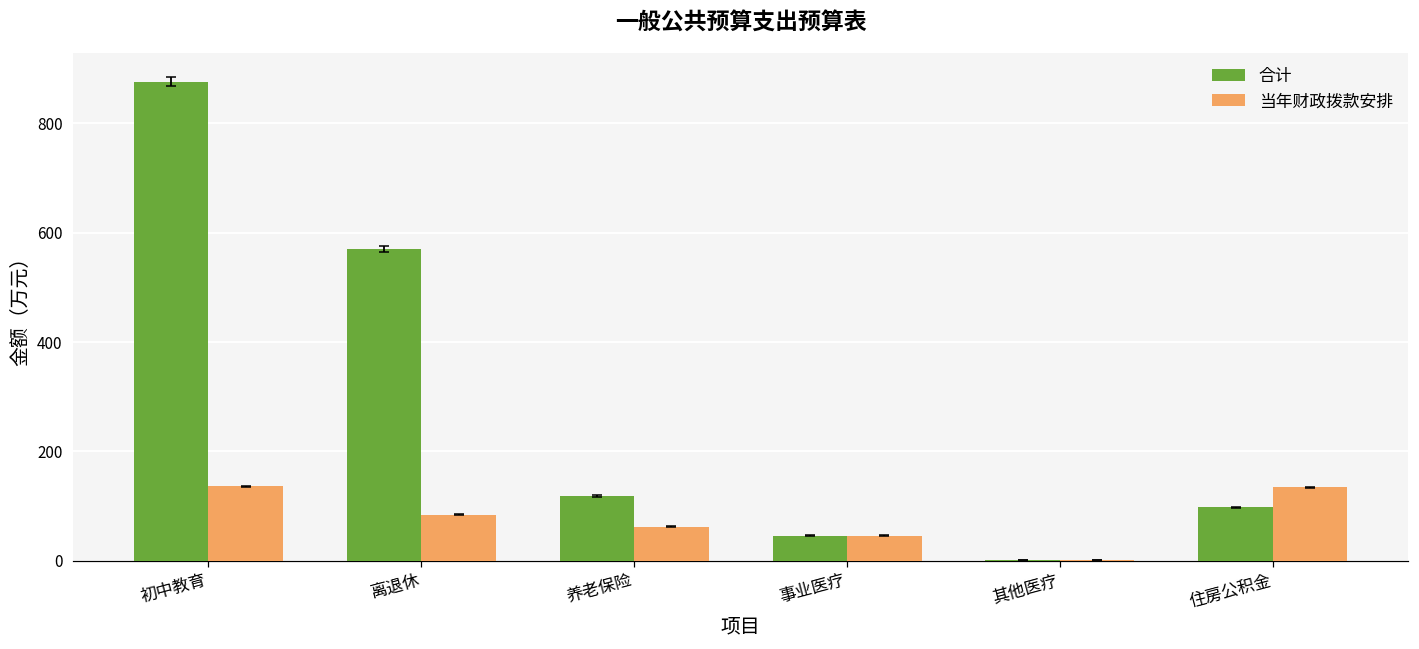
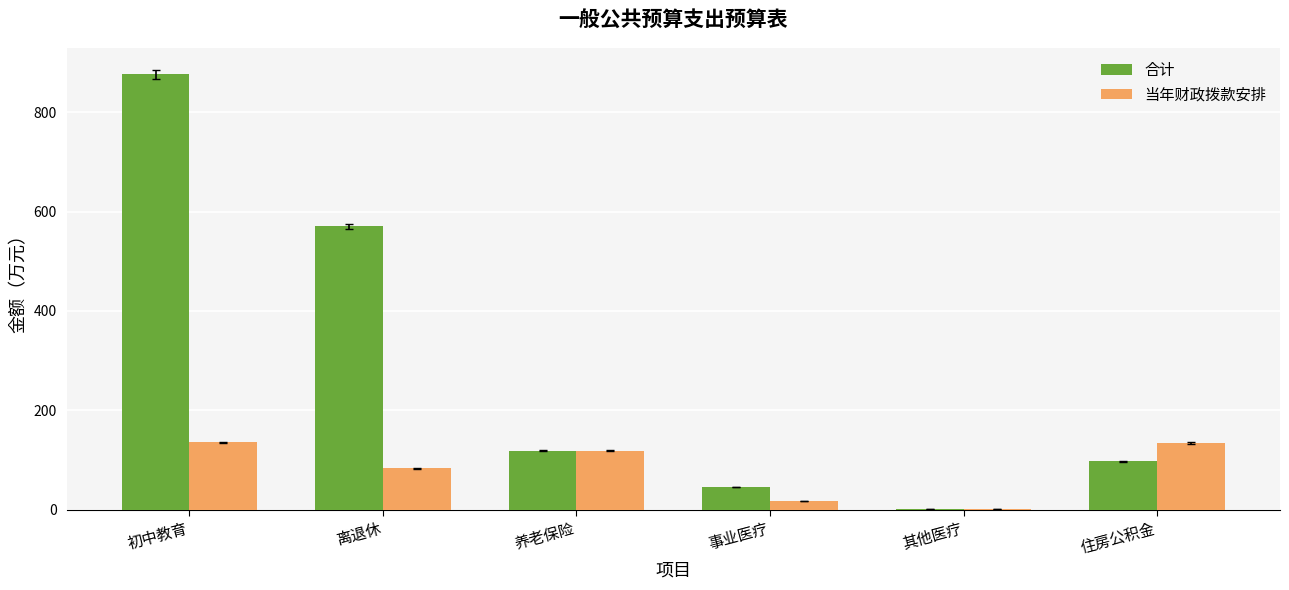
  {
    "合计": {
      "初中教育": 880,
      "离退休": 570,
      "养老保险": 120,
      "事业医疗": 50,
      "住房公积金": 100
    },
    "当年财政拨款安排": {
      "初中教育": 140,
      "离退休": 80,
-     "养老保险": 60,
-     "事业医疗": 50,
+     "养老保险": 120,
+     "事业医疗": 20,
      "住房公积金": 130
    }
  }
